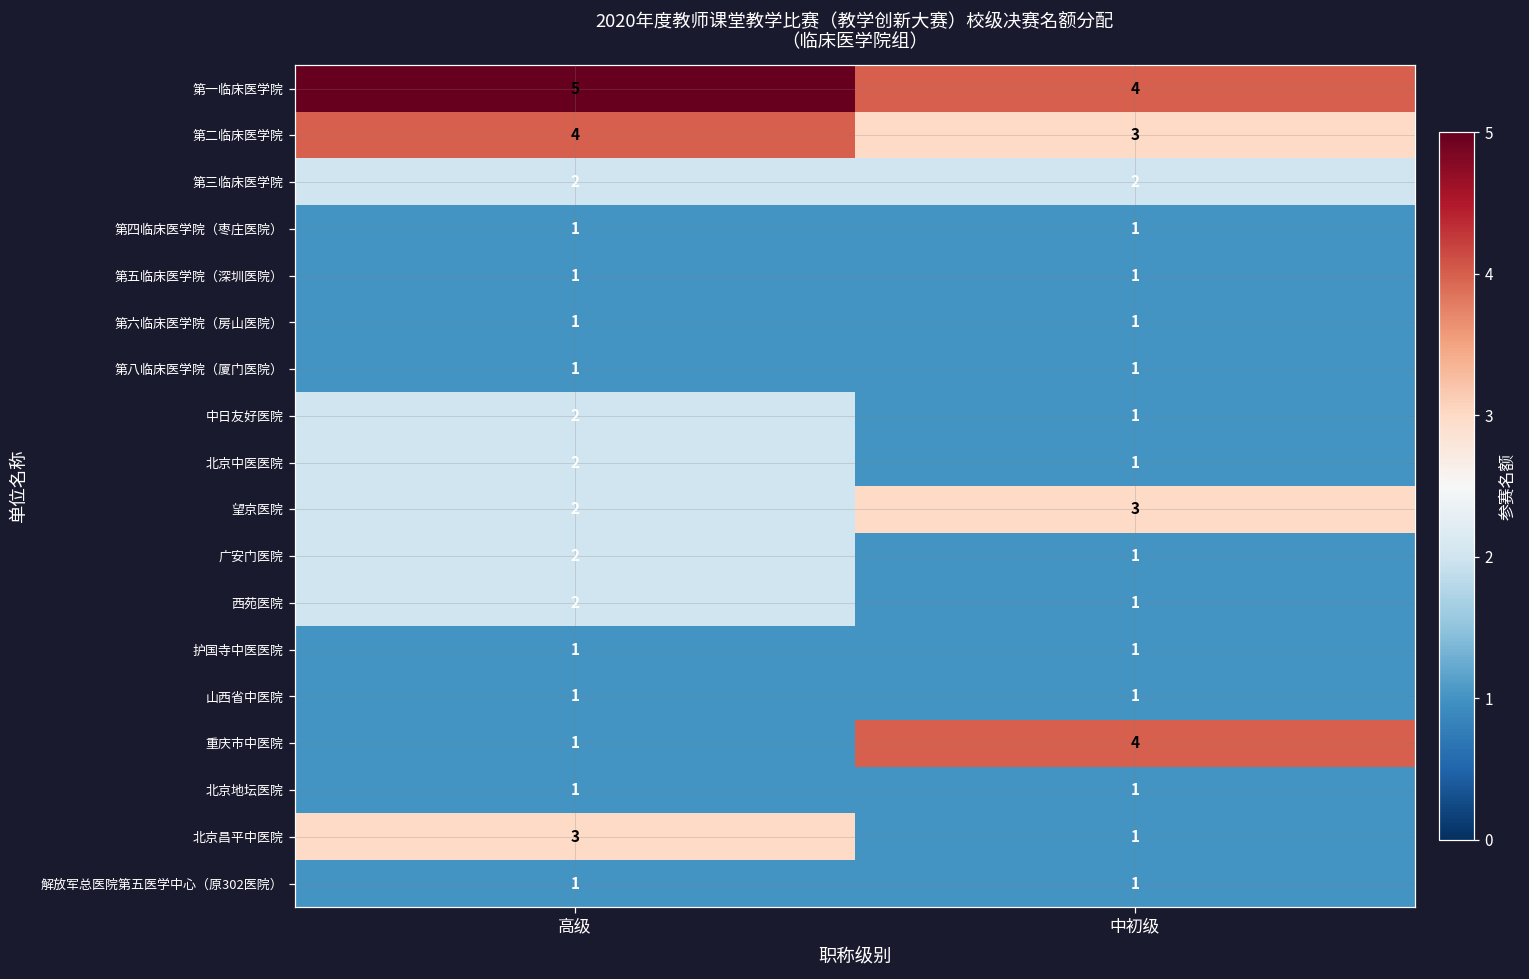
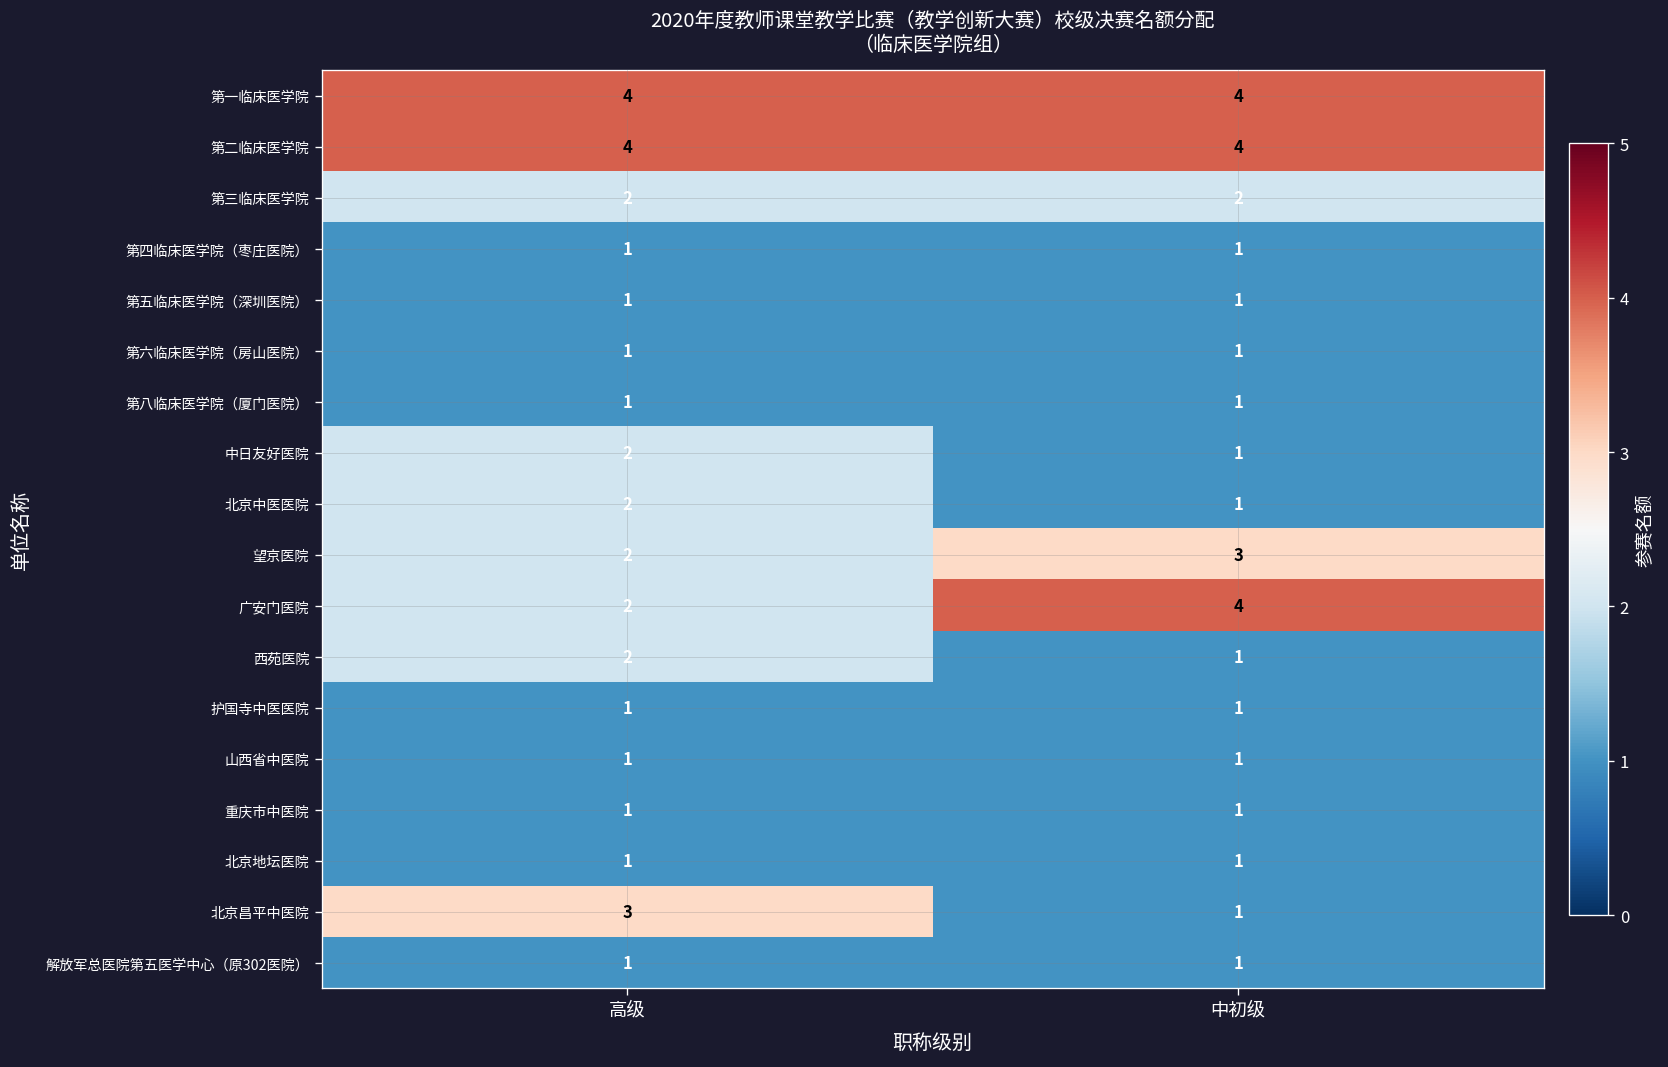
  {
    "第一临床医学院": {
-     "高级": 5,
+     "高级": 4,
      "中初级": 4
    },
    "第二临床医学院": {
      "高级": 4,
-     "中初级": 3
+     "中初级": 4
    },
    "第四临床医学院（枣庄医院）": {
      "高级": 1,
      "中初级": 1
    },
    "第五临床医学院（深圳医院）": {
      "高级": 1,
      "中初级": 1
    },
    "第六临床医学院（房山医院）": {
      "高级": 1,
      "中初级": 1
    },
    "第八临床医学院（厦门医院）": {
      "高级": 1,
      "中初级": 1
    },
    "中日友好医院": {
      "中初级": 1
    },
    "北京中医医院": {
      "中初级": 1
    },
    "望京医院": {
      "中初级": 3
    },
    "广安门医院": {
-     "中初级": 1
+     "中初级": 4
    },
    "西苑医院": {
      "中初级": 1
    },
    "护国寺中医医院": {
      "高级": 1,
      "中初级": 1
    },
    "山西省中医院": {
      "高级": 1,
      "中初级": 1
    },
    "重庆市中医院": {
      "高级": 1,
-     "中初级": 4
+     "中初级": 1
    },
    "北京地坛医院": {
      "高级": 1,
      "中初级": 1
    },
    "北京昌平中医院": {
      "高级": 3,
      "中初级": 1
    },
    "解放军总医院第五医学中心（原302医院）": {
      "高级": 1,
      "中初级": 1
    }
  }
